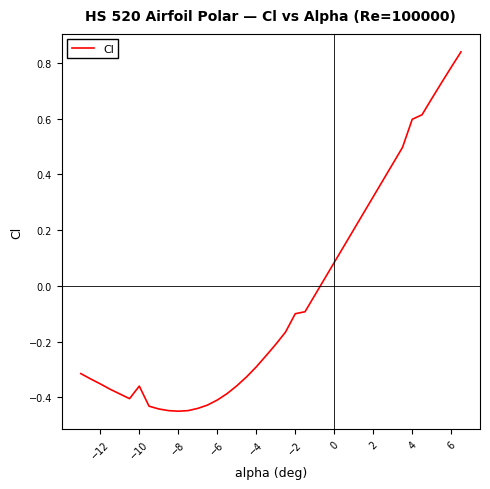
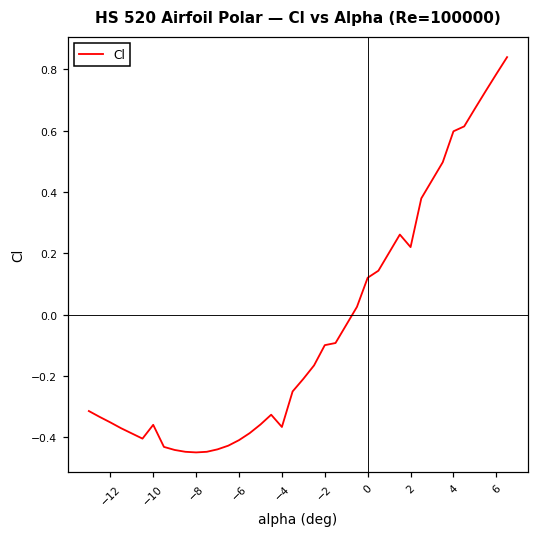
  {
    "−12": -0.35,
    "−10": -0.36,
    "−8": -0.45,
    "−6": -0.41,
-   "−4": -0.29,
+   "−4": -0.37,
    "−2": -0.10,
-   "0": 0.08,
-   "2": 0.32,
+   "0": 0.12,
+   "2": 0.22,
    "4": 0.60,
    "6": 0.79
  }
